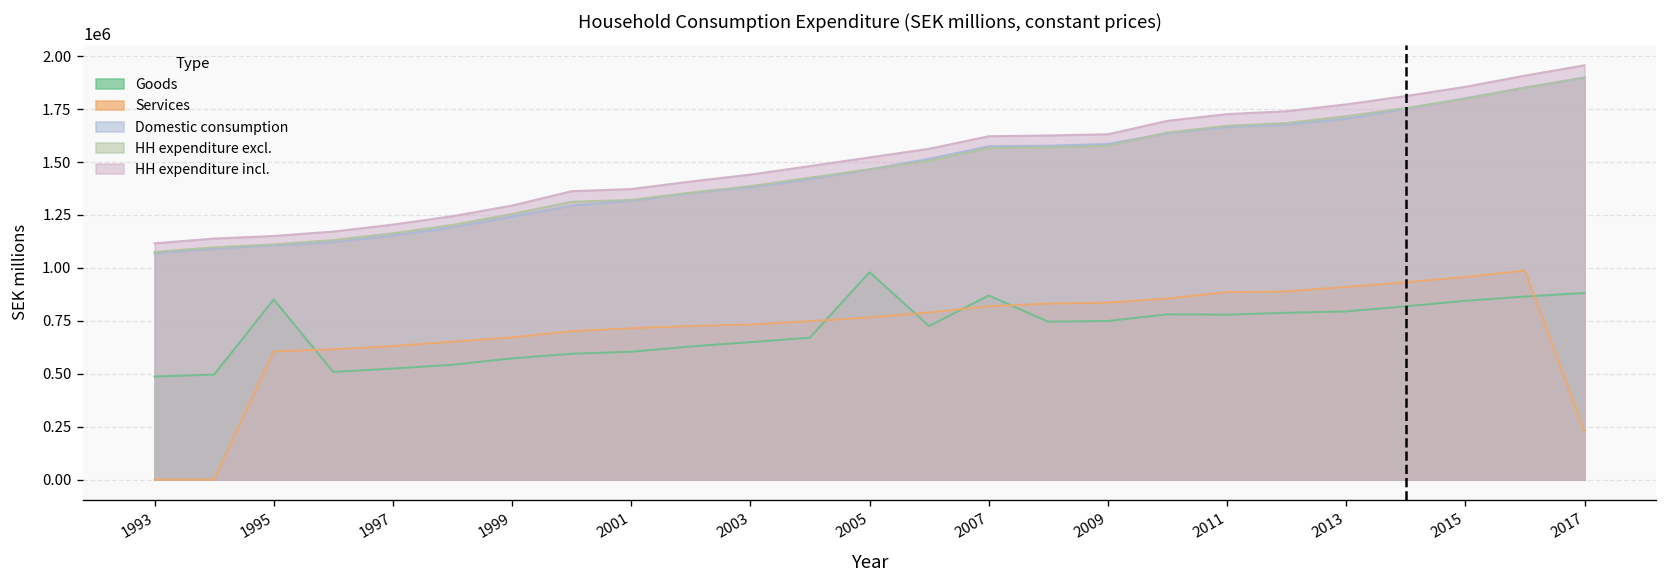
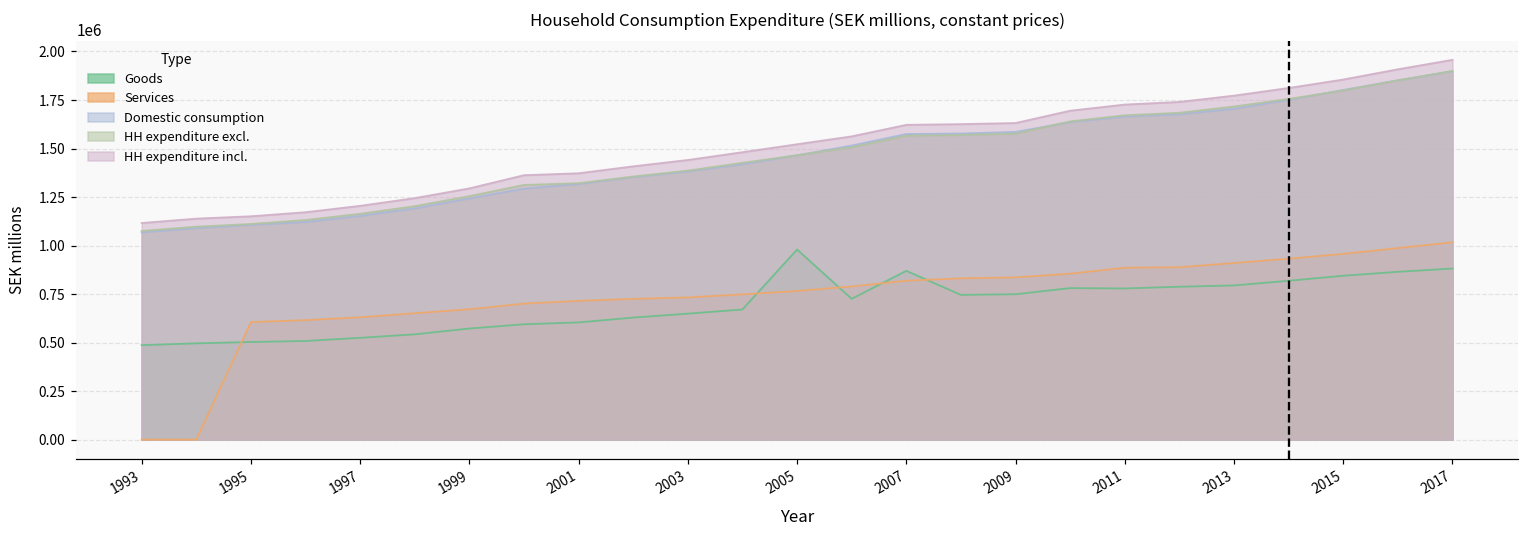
  {
    "Goods": {
      "1993": 490000,
-     "1995": 850000,
+     "1995": 500000,
      "1997": 520000,
      "1999": 570000,
      "2001": 600000,
      "2003": 650000,
      "2005": 980000,
      "2007": 870000,
      "2009": 750000,
      "2011": 780000,
      "2013": 790000,
      "2015": 840000,
      "2017": 880000
    },
    "Services": {
      "1993": 0,
      "1995": 610000,
      "1997": 630000,
      "1999": 670000,
      "2001": 710000,
      "2003": 730000,
      "2005": 770000,
      "2007": 820000,
      "2009": 840000,
      "2011": 890000,
      "2013": 910000,
      "2015": 960000,
-     "2017": 230000
+     "2017": 1020000
    }
  }
